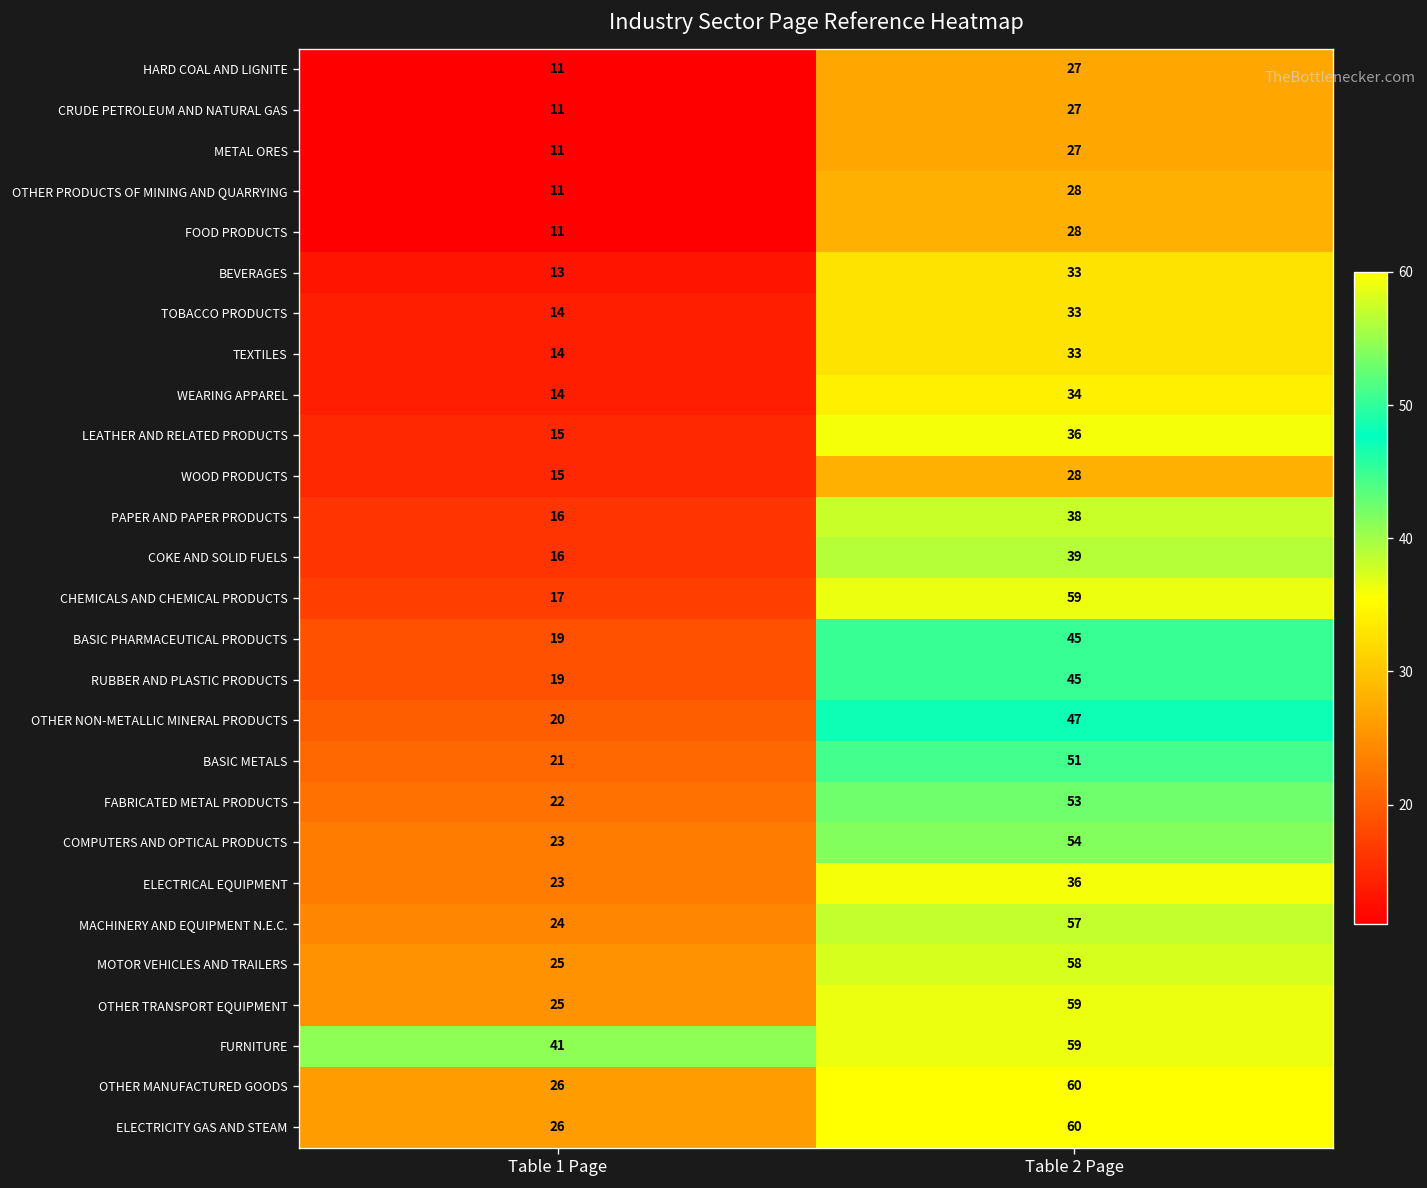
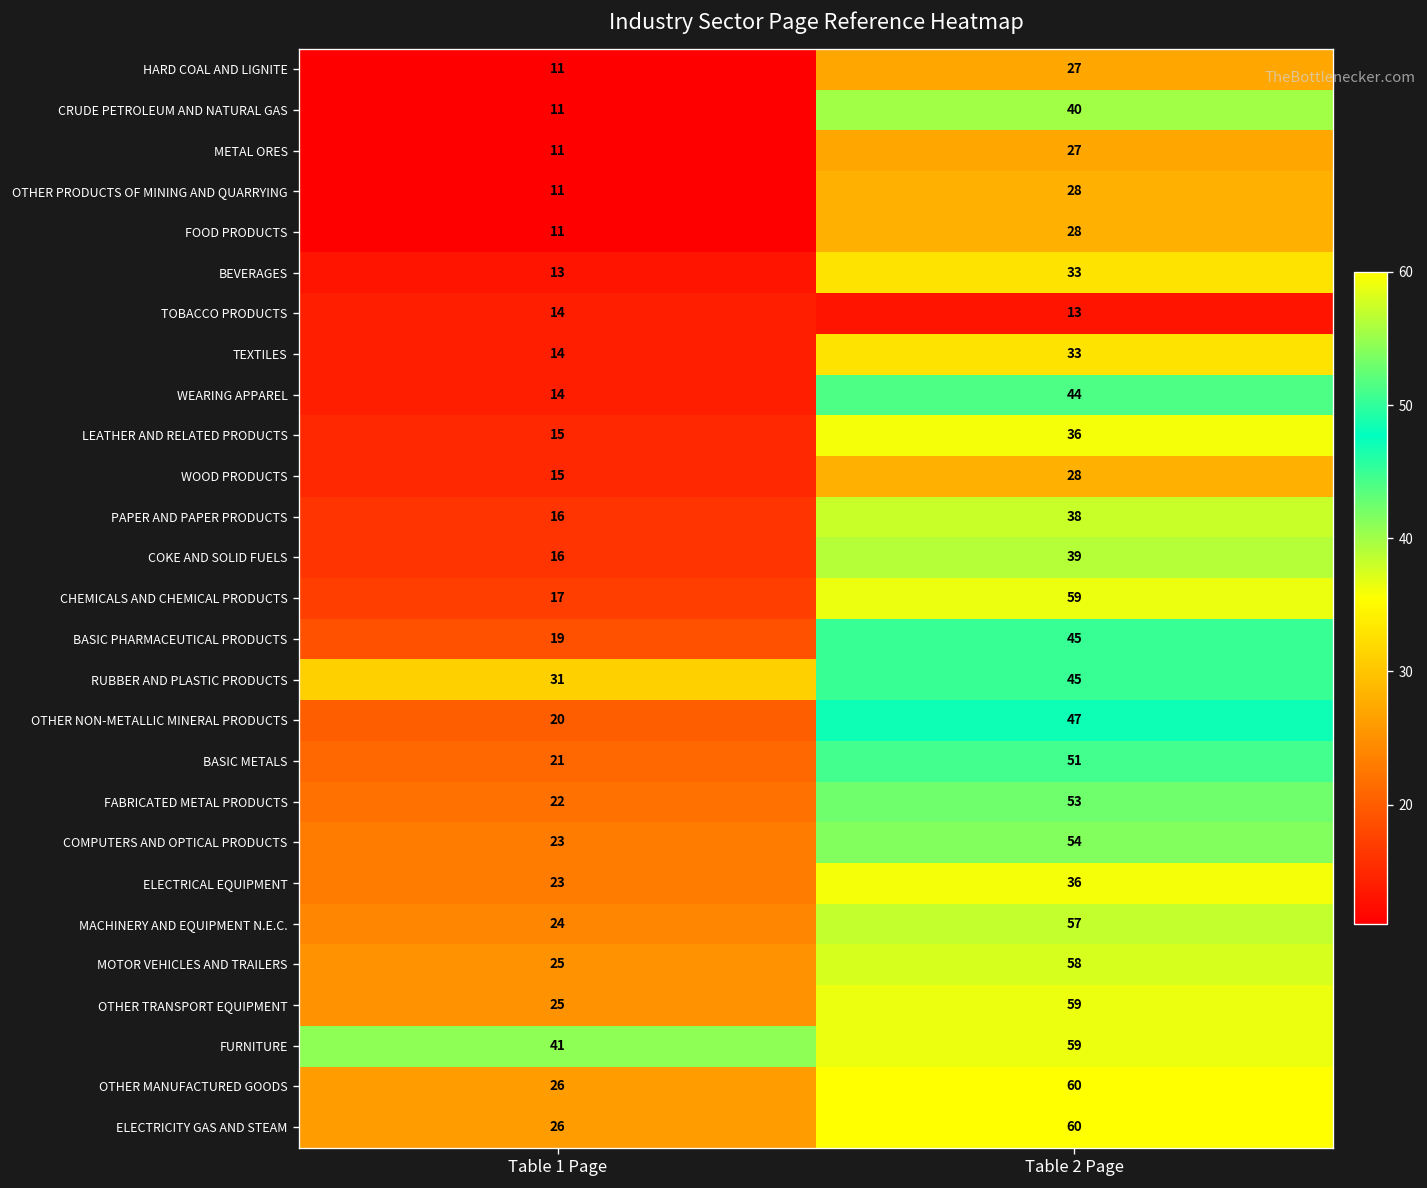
  {
    "HARD COAL AND LIGNITE": {
      "Table 1 Page": 11,
      "Table 2 Page": 27
    },
    "CRUDE PETROLEUM AND NATURAL GAS": {
      "Table 1 Page": 11,
-     "Table 2 Page": 27
+     "Table 2 Page": 40
    },
    "METAL ORES": {
      "Table 1 Page": 11,
      "Table 2 Page": 27
    },
    "OTHER PRODUCTS OF MINING AND QUARRYING": {
      "Table 1 Page": 11,
      "Table 2 Page": 28
    },
    "FOOD PRODUCTS": {
      "Table 1 Page": 11,
      "Table 2 Page": 28
    },
    "BEVERAGES": {
      "Table 1 Page": 13,
      "Table 2 Page": 33
    },
    "TOBACCO PRODUCTS": {
      "Table 1 Page": 14,
-     "Table 2 Page": 33
+     "Table 2 Page": 13
    },
    "TEXTILES": {
      "Table 1 Page": 14,
      "Table 2 Page": 33
    },
    "WEARING APPAREL": {
      "Table 1 Page": 14,
-     "Table 2 Page": 34
+     "Table 2 Page": 44
    },
    "LEATHER AND RELATED PRODUCTS": {
      "Table 1 Page": 15,
      "Table 2 Page": 36
    },
    "WOOD PRODUCTS": {
      "Table 1 Page": 15,
      "Table 2 Page": 28
    },
    "PAPER AND PAPER PRODUCTS": {
      "Table 1 Page": 16,
      "Table 2 Page": 38
    },
    "COKE AND SOLID FUELS": {
      "Table 1 Page": 16,
      "Table 2 Page": 39
    },
    "CHEMICALS AND CHEMICAL PRODUCTS": {
      "Table 1 Page": 17,
      "Table 2 Page": 59
    },
    "BASIC PHARMACEUTICAL PRODUCTS": {
      "Table 1 Page": 19,
      "Table 2 Page": 45
    },
    "RUBBER AND PLASTIC PRODUCTS": {
-     "Table 1 Page": 19,
+     "Table 1 Page": 31,
      "Table 2 Page": 45
    },
    "OTHER NON-METALLIC MINERAL PRODUCTS": {
      "Table 1 Page": 20,
      "Table 2 Page": 47
    },
    "BASIC METALS": {
      "Table 1 Page": 21,
      "Table 2 Page": 51
    },
    "FABRICATED METAL PRODUCTS": {
      "Table 1 Page": 22,
      "Table 2 Page": 53
    },
    "COMPUTERS AND OPTICAL PRODUCTS": {
      "Table 1 Page": 23,
      "Table 2 Page": 54
    },
    "ELECTRICAL EQUIPMENT": {
      "Table 1 Page": 23,
      "Table 2 Page": 36
    },
    "MACHINERY AND EQUIPMENT N.E.C.": {
      "Table 1 Page": 24,
      "Table 2 Page": 57
    },
    "MOTOR VEHICLES AND TRAILERS": {
      "Table 1 Page": 25,
      "Table 2 Page": 58
    },
    "OTHER TRANSPORT EQUIPMENT": {
      "Table 1 Page": 25,
      "Table 2 Page": 59
    },
    "FURNITURE": {
      "Table 1 Page": 41,
      "Table 2 Page": 59
    },
    "OTHER MANUFACTURED GOODS": {
      "Table 1 Page": 26,
      "Table 2 Page": 60
    },
    "ELECTRICITY GAS AND STEAM": {
      "Table 1 Page": 26,
      "Table 2 Page": 60
    }
  }
